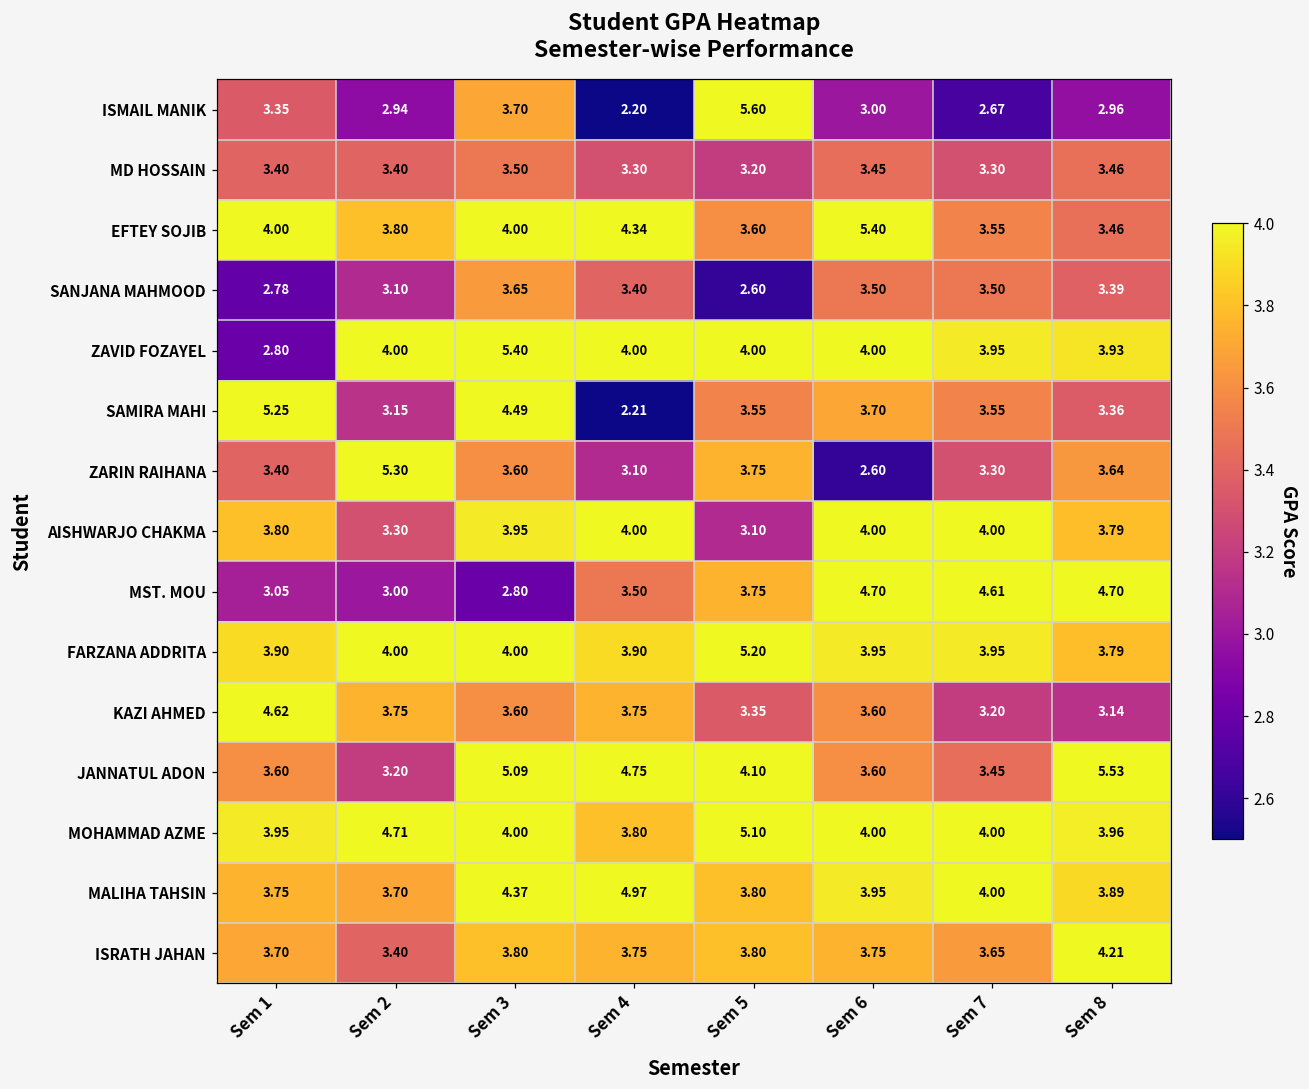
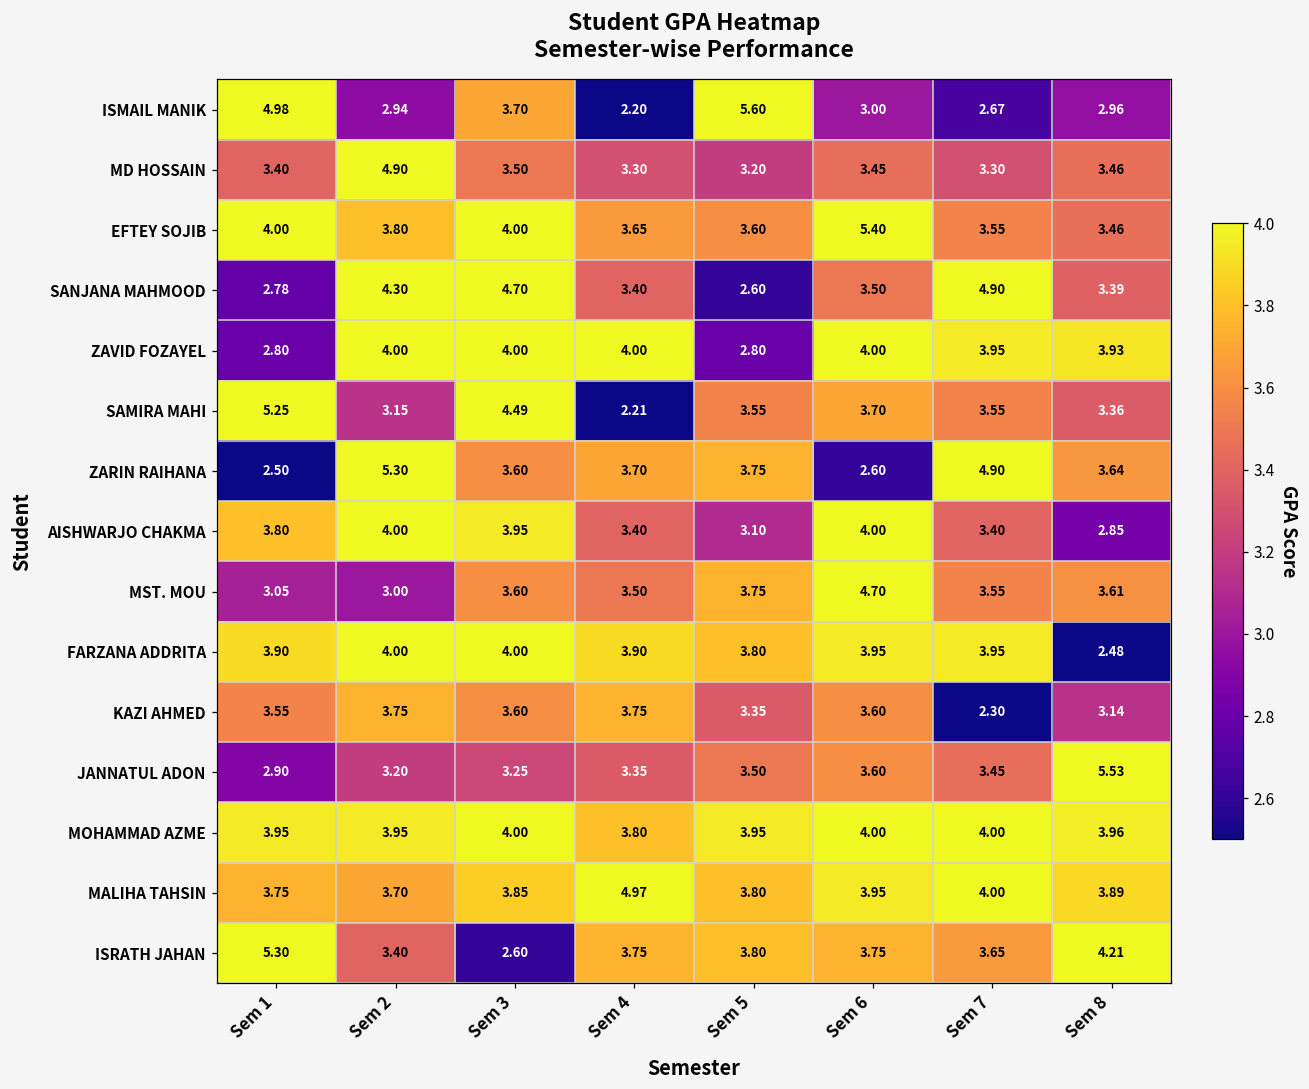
  {
    "ISMAIL MANIK": {
-     "Sem 1": 3.35,
+     "Sem 1": 4.98,
      "Sem 2": 2.94,
      "Sem 3": 3.70,
      "Sem 4": 2.20,
      "Sem 5": 5.60,
      "Sem 6": 3.00,
      "Sem 7": 2.67,
      "Sem 8": 2.96
    },
    "MD HOSSAIN": {
      "Sem 1": 3.40,
-     "Sem 2": 3.40,
+     "Sem 2": 4.90,
      "Sem 3": 3.50,
      "Sem 4": 3.30,
      "Sem 5": 3.20,
      "Sem 6": 3.45,
      "Sem 7": 3.30,
      "Sem 8": 3.46
    },
    "EFTEY SOJIB": {
      "Sem 1": 4.00,
      "Sem 2": 3.80,
      "Sem 3": 4.00,
-     "Sem 4": 4.34,
+     "Sem 4": 3.65,
      "Sem 5": 3.60,
      "Sem 6": 5.40,
      "Sem 7": 3.55,
      "Sem 8": 3.46
    },
    "SANJANA MAHMOOD": {
      "Sem 1": 2.78,
-     "Sem 2": 3.10,
-     "Sem 3": 3.65,
+     "Sem 2": 4.30,
+     "Sem 3": 4.70,
      "Sem 4": 3.40,
      "Sem 5": 2.60,
      "Sem 6": 3.50,
-     "Sem 7": 3.50,
+     "Sem 7": 4.90,
      "Sem 8": 3.39
    },
    "ZAVID FOZAYEL": {
      "Sem 1": 2.80,
      "Sem 2": 4.00,
-     "Sem 3": 5.40,
+     "Sem 3": 4.00,
      "Sem 4": 4.00,
-     "Sem 5": 4.00,
+     "Sem 5": 2.80,
      "Sem 6": 4.00,
      "Sem 7": 3.95,
      "Sem 8": 3.93
    },
    "SAMIRA MAHI": {
      "Sem 1": 5.25,
      "Sem 2": 3.15,
      "Sem 3": 4.49,
      "Sem 4": 2.21,
      "Sem 5": 3.55,
      "Sem 6": 3.70,
      "Sem 7": 3.55,
      "Sem 8": 3.36
    },
    "ZARIN RAIHANA": {
-     "Sem 1": 3.40,
+     "Sem 1": 2.50,
      "Sem 2": 5.30,
      "Sem 3": 3.60,
-     "Sem 4": 3.10,
+     "Sem 4": 3.70,
      "Sem 5": 3.75,
      "Sem 6": 2.60,
-     "Sem 7": 3.30,
+     "Sem 7": 4.90,
      "Sem 8": 3.64
    },
    "AISHWARJO CHAKMA": {
      "Sem 1": 3.80,
-     "Sem 2": 3.30,
+     "Sem 2": 4.00,
      "Sem 3": 3.95,
-     "Sem 4": 4.00,
+     "Sem 4": 3.40,
      "Sem 5": 3.10,
      "Sem 6": 4.00,
-     "Sem 7": 4.00,
-     "Sem 8": 3.79
+     "Sem 7": 3.40,
+     "Sem 8": 2.85
    },
    "MST. MOU": {
      "Sem 1": 3.05,
      "Sem 2": 3.00,
-     "Sem 3": 2.80,
+     "Sem 3": 3.60,
      "Sem 4": 3.50,
      "Sem 5": 3.75,
      "Sem 6": 4.70,
-     "Sem 7": 4.61,
-     "Sem 8": 4.70
+     "Sem 7": 3.55,
+     "Sem 8": 3.61
    },
    "FARZANA ADDRITA": {
      "Sem 1": 3.90,
      "Sem 2": 4.00,
      "Sem 3": 4.00,
      "Sem 4": 3.90,
-     "Sem 5": 5.20,
+     "Sem 5": 3.80,
      "Sem 6": 3.95,
      "Sem 7": 3.95,
-     "Sem 8": 3.79
+     "Sem 8": 2.48
    },
    "KAZI AHMED": {
-     "Sem 1": 4.62,
+     "Sem 1": 3.55,
      "Sem 2": 3.75,
      "Sem 3": 3.60,
      "Sem 4": 3.75,
      "Sem 5": 3.35,
      "Sem 6": 3.60,
-     "Sem 7": 3.20,
+     "Sem 7": 2.30,
      "Sem 8": 3.14
    },
    "JANNATUL ADON": {
-     "Sem 1": 3.60,
+     "Sem 1": 2.90,
      "Sem 2": 3.20,
-     "Sem 3": 5.09,
-     "Sem 4": 4.75,
-     "Sem 5": 4.10,
+     "Sem 3": 3.25,
+     "Sem 4": 3.35,
+     "Sem 5": 3.50,
      "Sem 6": 3.60,
      "Sem 7": 3.45,
      "Sem 8": 5.53
    },
    "MOHAMMAD AZME": {
      "Sem 1": 3.95,
-     "Sem 2": 4.71,
+     "Sem 2": 3.95,
      "Sem 3": 4.00,
      "Sem 4": 3.80,
-     "Sem 5": 5.10,
+     "Sem 5": 3.95,
      "Sem 6": 4.00,
      "Sem 7": 4.00,
      "Sem 8": 3.96
    },
    "MALIHA TAHSIN": {
      "Sem 1": 3.75,
      "Sem 2": 3.70,
-     "Sem 3": 4.37,
+     "Sem 3": 3.85,
      "Sem 4": 4.97,
      "Sem 5": 3.80,
      "Sem 6": 3.95,
      "Sem 7": 4.00,
      "Sem 8": 3.89
    },
    "ISRATH JAHAN": {
-     "Sem 1": 3.70,
+     "Sem 1": 5.30,
      "Sem 2": 3.40,
-     "Sem 3": 3.80,
+     "Sem 3": 2.60,
      "Sem 4": 3.75,
      "Sem 5": 3.80,
      "Sem 6": 3.75,
      "Sem 7": 3.65,
      "Sem 8": 4.21
    }
  }
